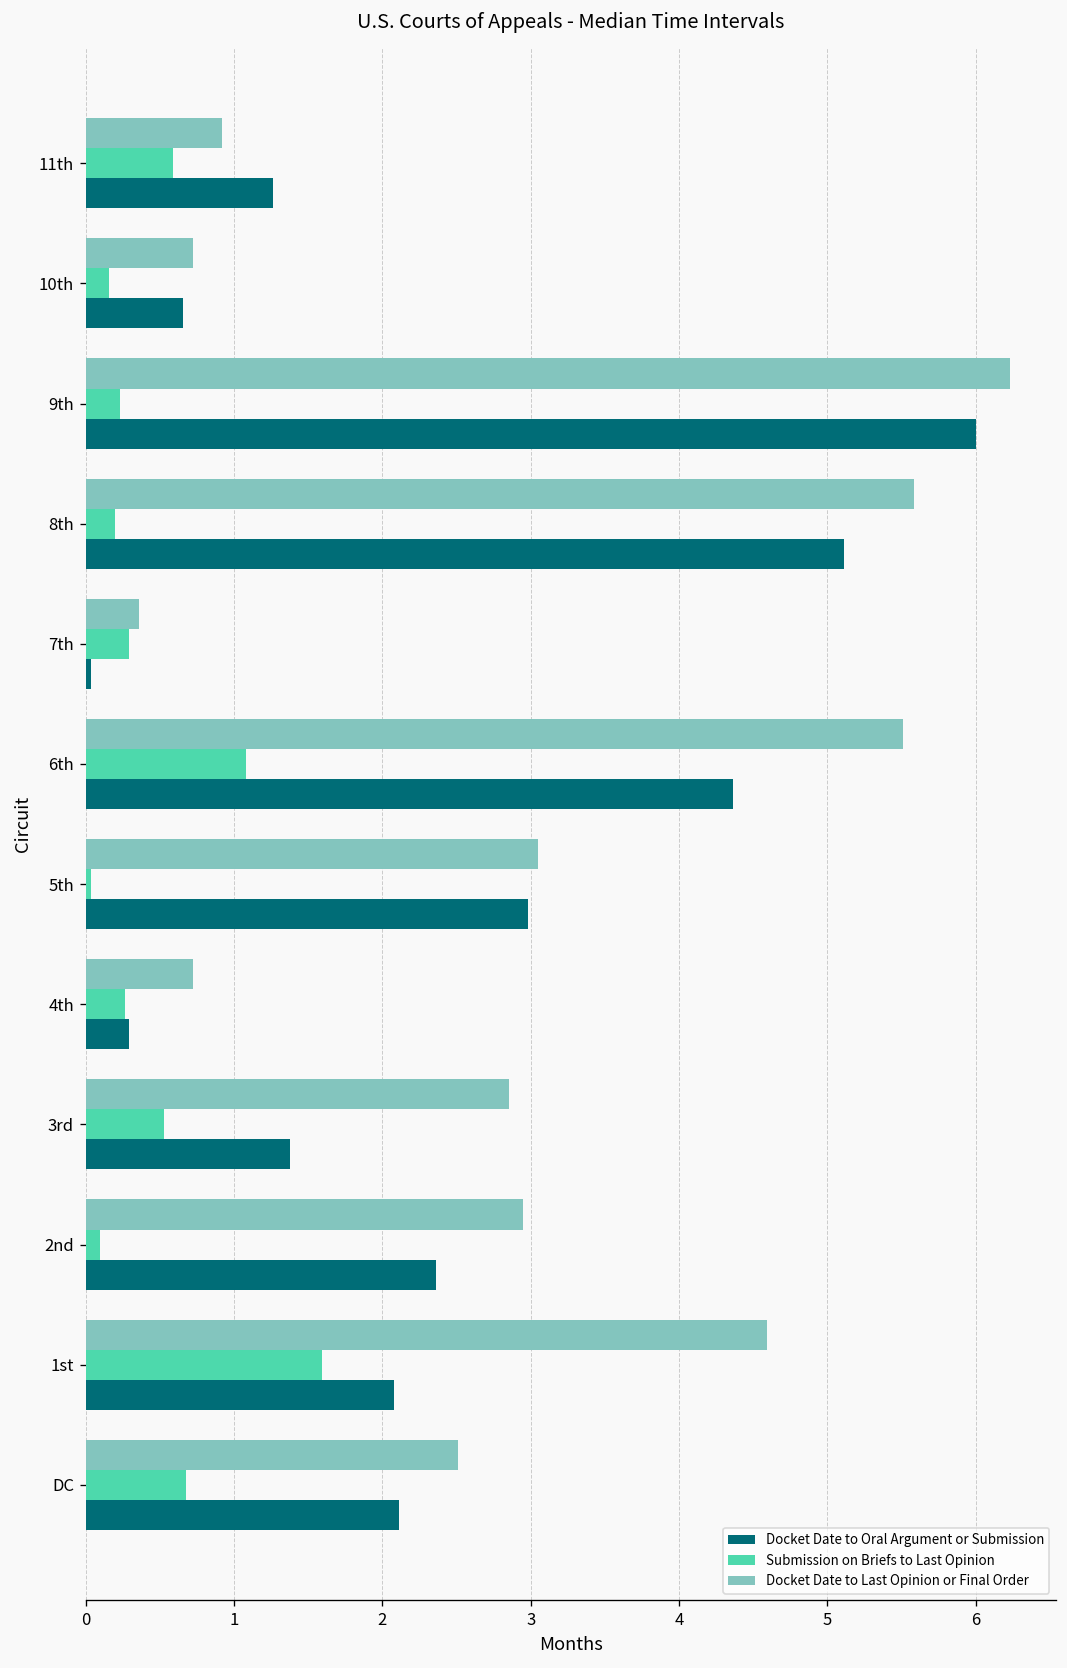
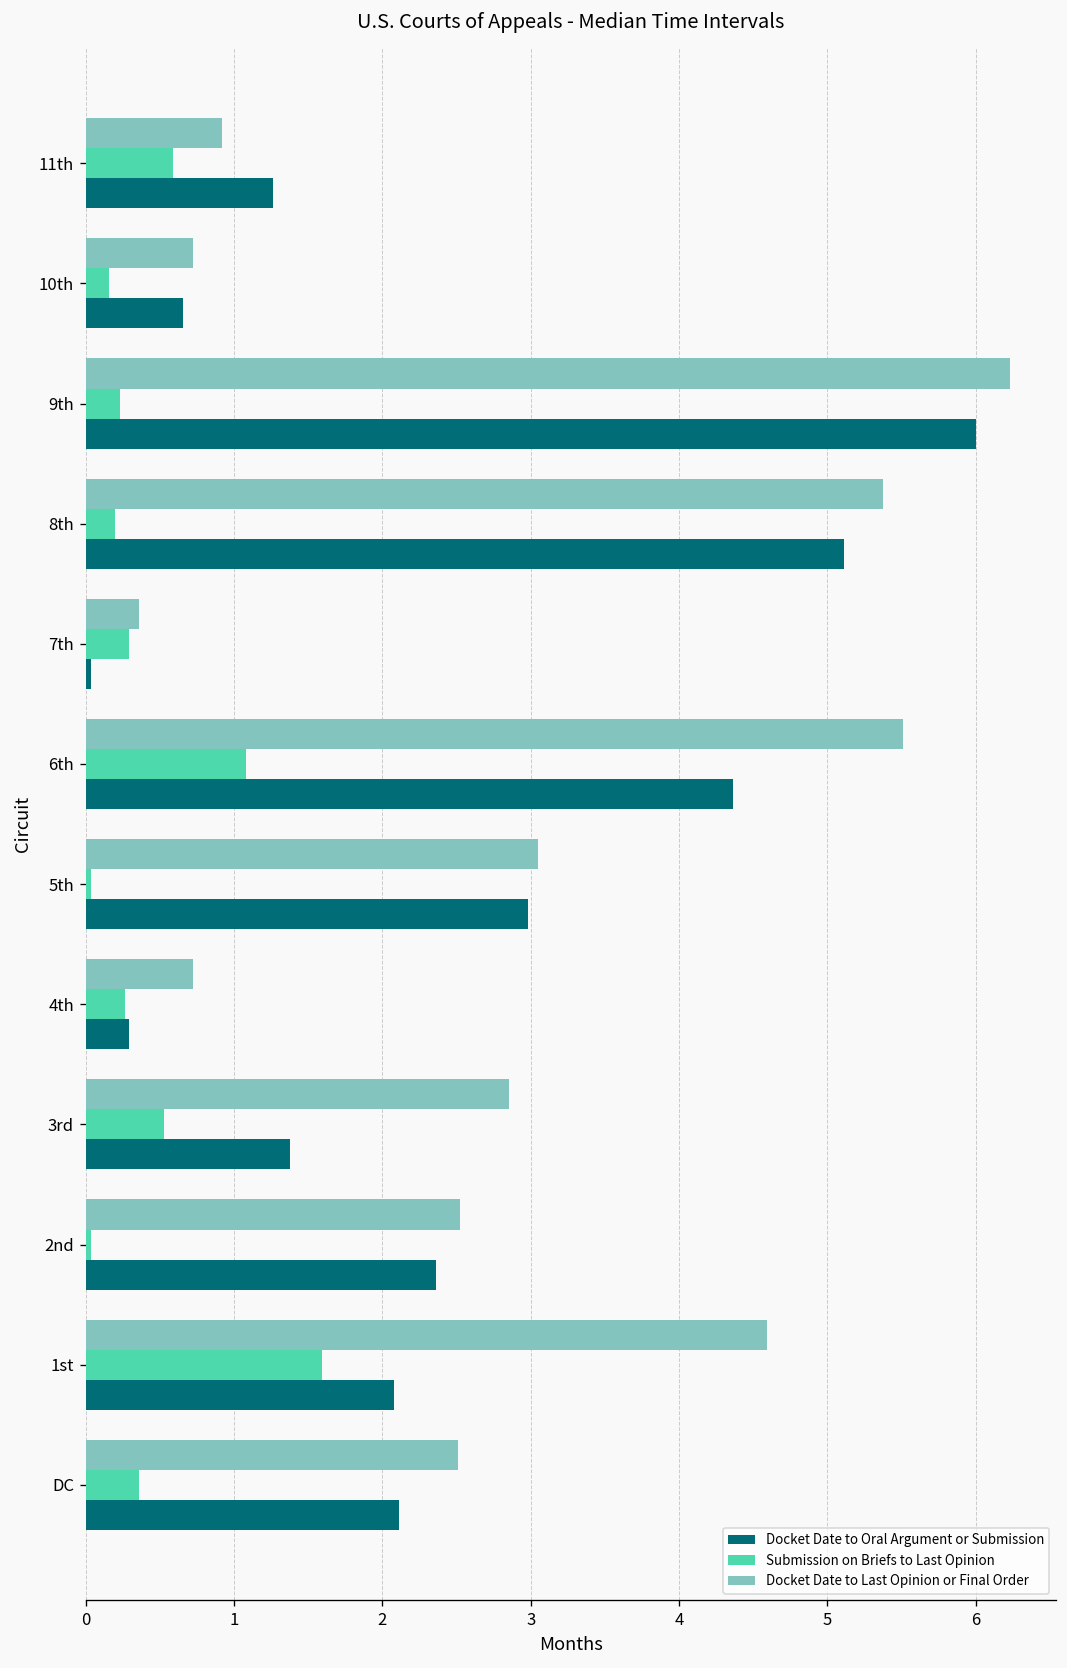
  {
    "Docket Date to Oral Argument or Submission": {
      "11th": 1.26,
      "10th": 0.66,
      "9th": 6.00,
      "8th": 5.11,
      "7th": 0.03,
      "6th": 4.36,
      "5th": 2.98,
      "4th": 0.30,
      "3rd": 1.38,
      "2nd": 2.36,
      "1st": 2.08,
      "DC": 2.11
    },
    "Submission on Briefs to Last Opinion": {
      "11th": 0.59,
      "10th": 0.16,
      "9th": 0.23,
      "8th": 0.20,
      "7th": 0.30,
      "6th": 1.08,
      "5th": 0.03,
      "4th": 0.26,
      "3rd": 0.52,
-     "2nd": 0.10,
+     "2nd": 0.03,
      "1st": 1.59,
-     "DC": 0.68
+     "DC": 0.36
    },
    "Docket Date to Last Opinion or Final Order": {
      "11th": 0.92,
      "10th": 0.72,
      "9th": 6.23,
-     "8th": 5.58,
+     "8th": 5.38,
      "7th": 0.36,
      "6th": 5.51,
      "5th": 3.05,
      "4th": 0.72,
      "3rd": 2.85,
-     "2nd": 2.95,
+     "2nd": 2.52,
      "1st": 4.59,
      "DC": 2.51
    }
  }
